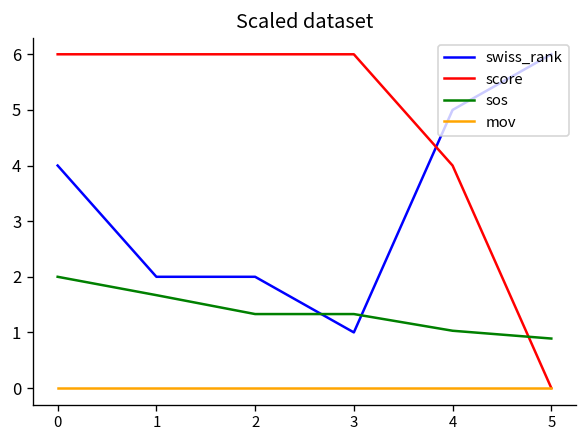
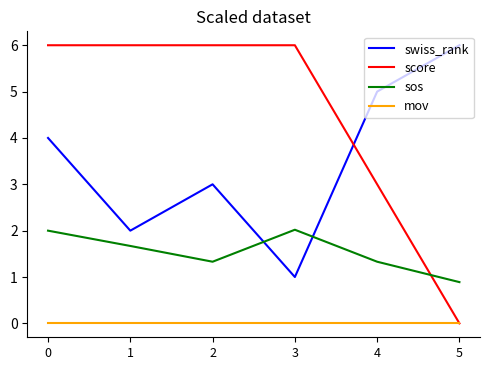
  {
    "swiss_rank": {
      "0": 4,
      "1": 2,
-     "2": 2,
+     "2": 3,
      "3": 1
    },
    "score": {
      "0": 6,
      "1": 6,
      "2": 6,
      "3": 6,
-     "4": 4
+     "4": 3
    },
    "sos": {
      "0": 2.0,
      "1": 1.7,
      "2": 1.3,
-     "3": 1.3,
-     "4": 1.0,
+     "3": 2.0,
+     "4": 1.3,
      "5": 0.9
    },
    "mov": {
      "0": 0.0,
      "1": 0.0,
      "2": 0.0,
      "3": 0.0,
      "4": 0.0
    }
  }
